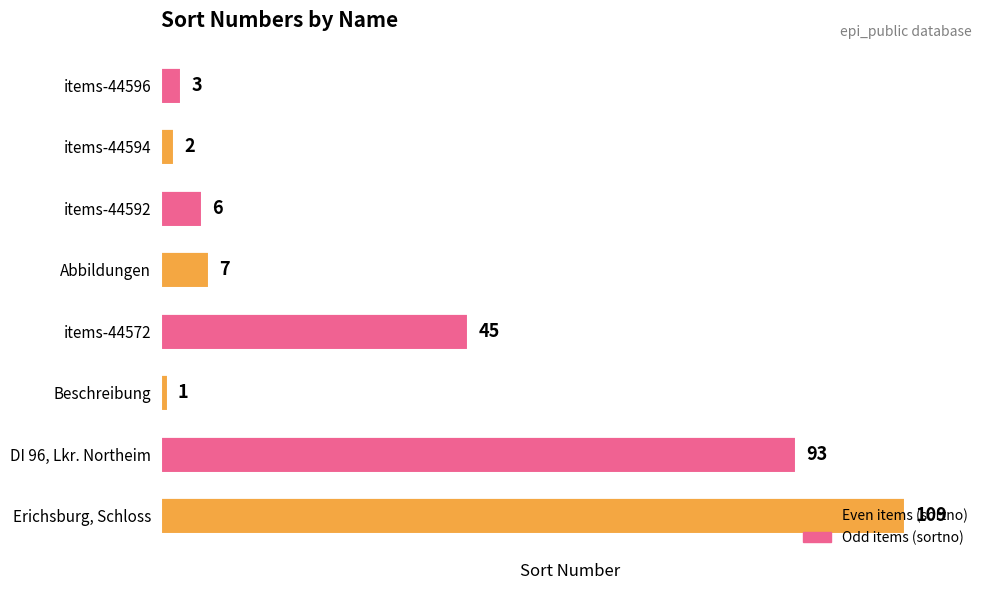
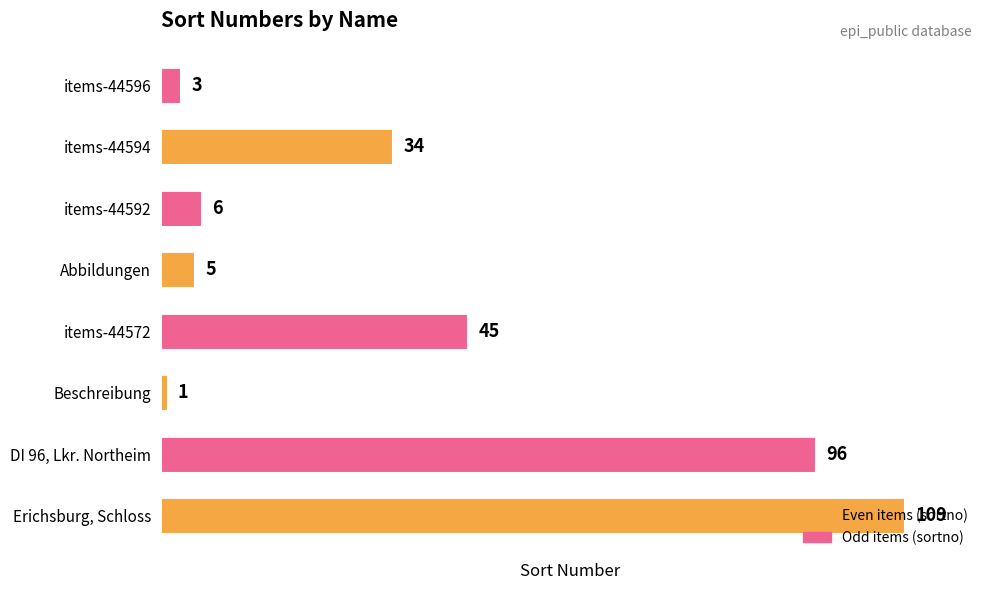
  {
    "items-44596": 3,
-   "items-44594": 2,
+   "items-44594": 34,
    "items-44592": 6,
-   "Abbildungen": 7,
+   "Abbildungen": 5,
    "items-44572": 45,
    "Beschreibung": 1,
-   "DI 96, Lkr. Northeim": 93,
+   "DI 96, Lkr. Northeim": 96,
    "Erichsburg, Schloss": 109
  }
